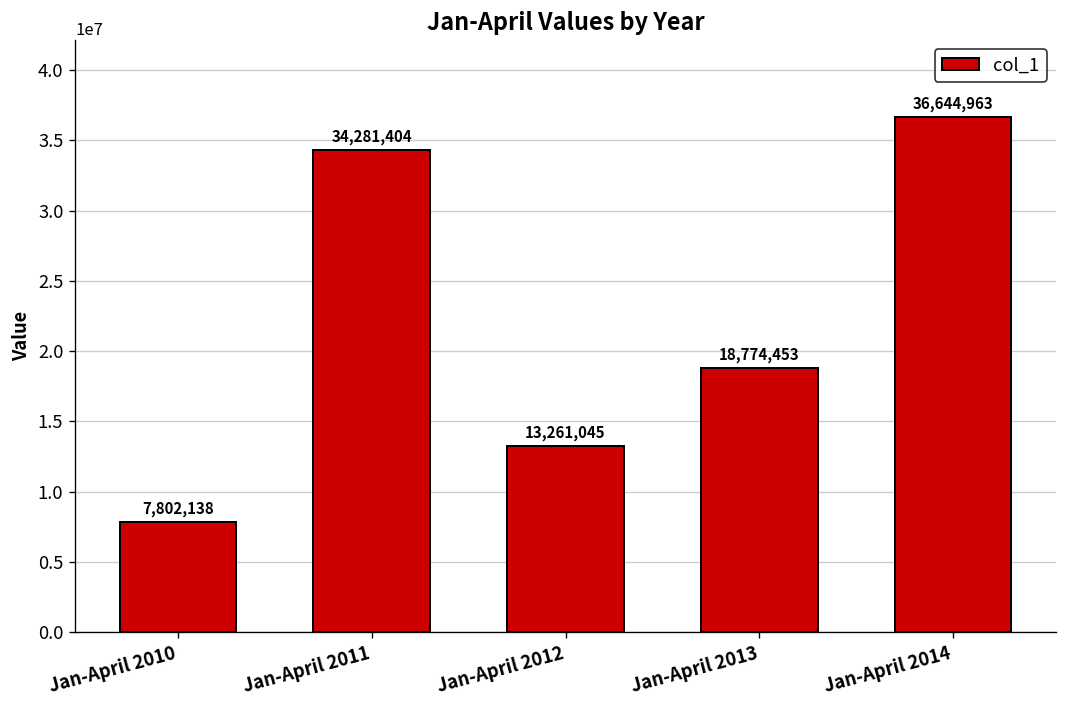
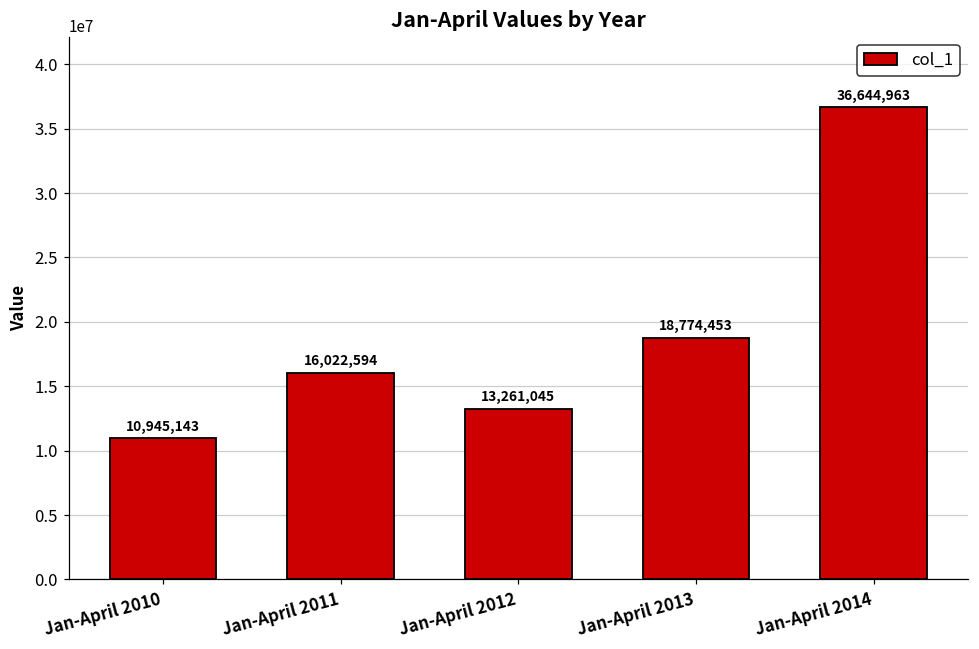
  {
-   "Jan-April 2010": "7,802,138",
-   "Jan-April 2011": "34,281,404",
+   "Jan-April 2010": "10,945,143",
+   "Jan-April 2011": "16,022,594",
    "Jan-April 2012": "13,261,045",
    "Jan-April 2013": "18,774,453",
    "Jan-April 2014": "36,644,963"
  }
